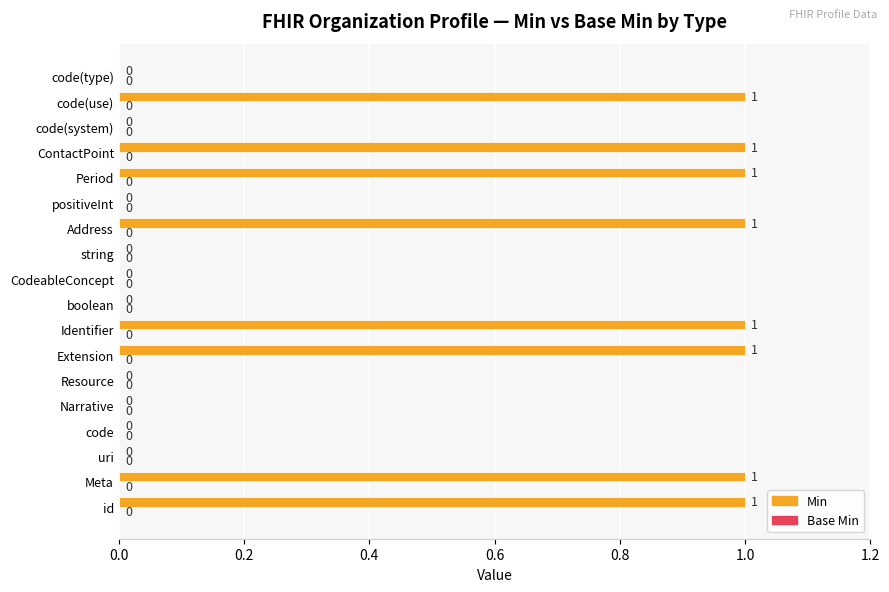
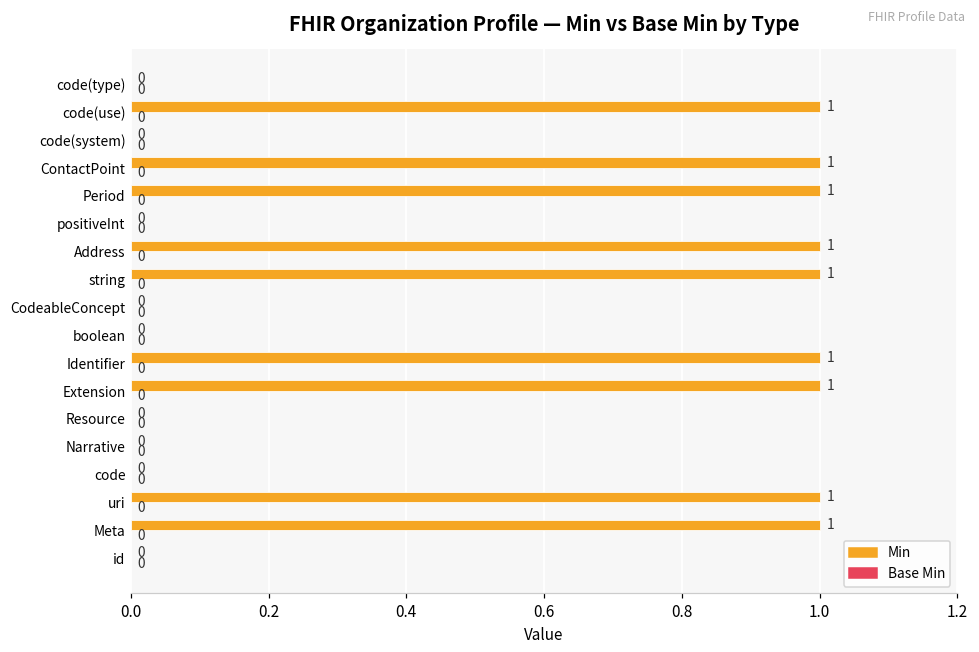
  {
    "Base Min": {
      "code(use)": 0,
      "ContactPoint": 0,
      "Period": 0,
      "Address": 0,
      "Identifier": 0,
      "Extension": 0,
      "Meta": 0,
      "id": 0
    },
    "Min": {
      "code(use)": 1,
      "ContactPoint": 1,
      "Period": 1,
      "Address": 1,
-     "string": 0,
+     "string": 1,
      "Identifier": 1,
      "Extension": 1,
-     "uri": 0,
+     "uri": 1,
      "Meta": 1,
-     "id": 1
+     "id": 0
    }
  }
